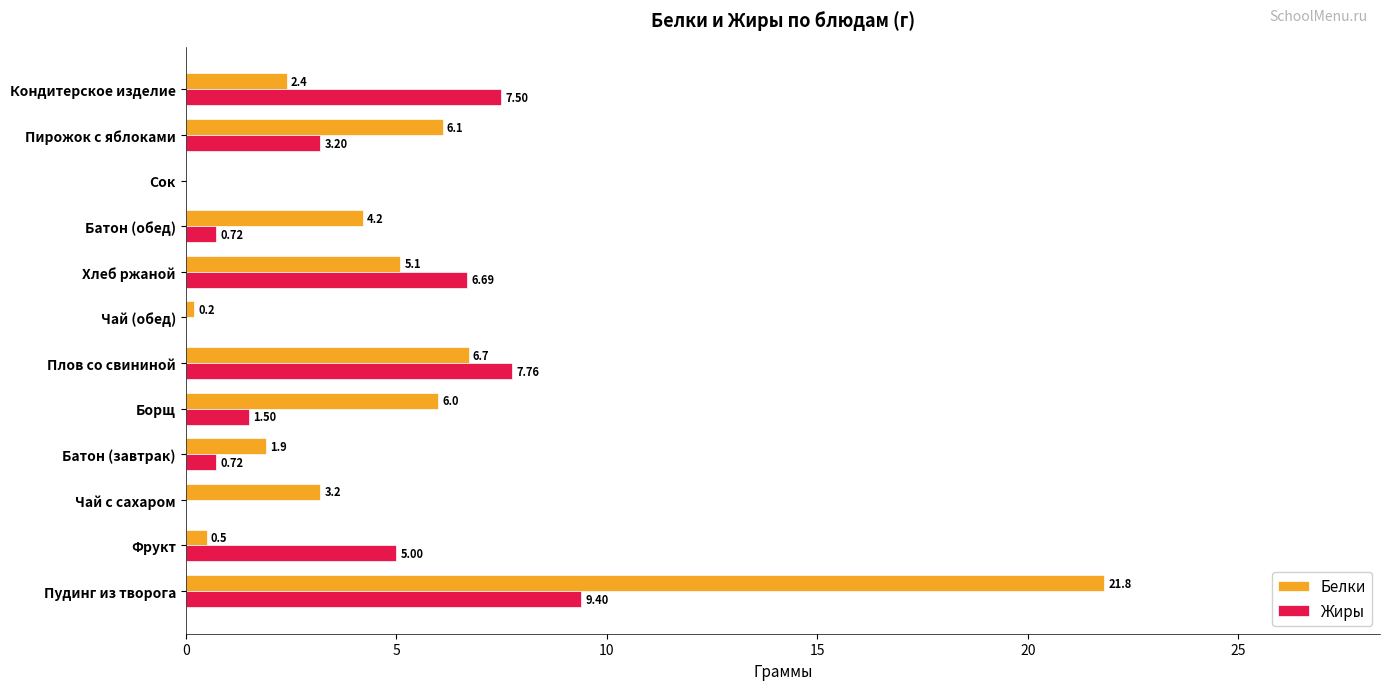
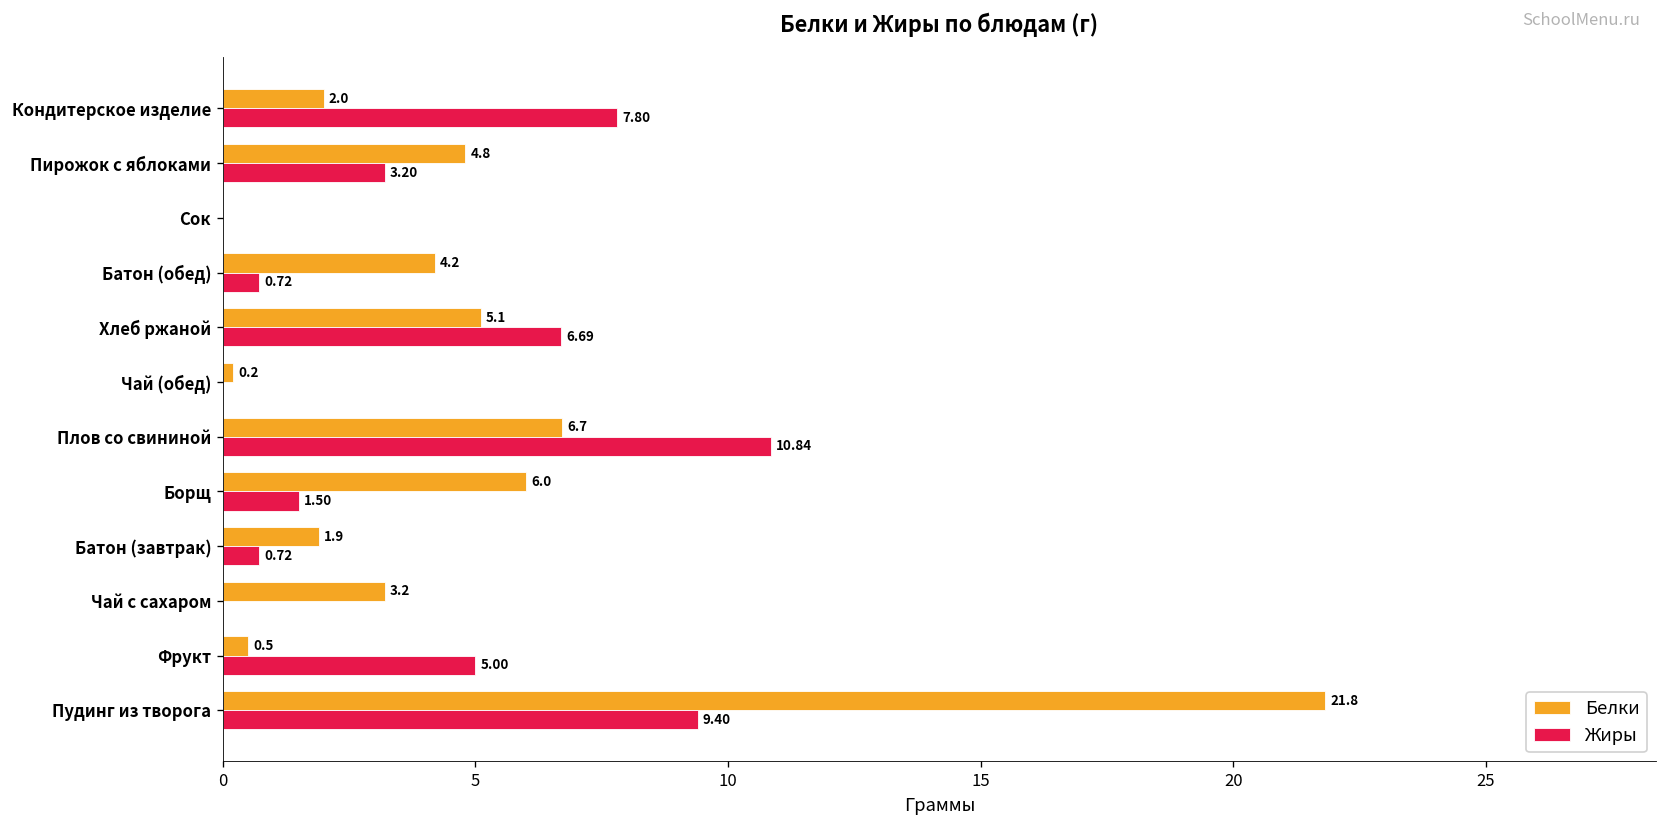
  {
    "Белки": {
-     "Кондитерское изделие": 2.4,
-     "Пирожок с яблоками": 6.1,
+     "Кондитерское изделие": 2.0,
+     "Пирожок с яблоками": 4.8,
      "Батон (обед)": 4.2,
      "Хлеб ржаной": 5.1,
      "Чай (обед)": 0.2,
      "Плов со свининой": 6.7,
      "Борщ": 6.0,
      "Батон (завтрак)": 1.9,
      "Чай с сахаром": 3.2,
      "Фрукт": 0.5,
      "Пудинг из творога": 21.8
    },
    "Жиры": {
-     "Кондитерское изделие": 7.50,
+     "Кондитерское изделие": 7.80,
      "Пирожок с яблоками": 3.20,
      "Батон (обед)": 0.72,
      "Хлеб ржаной": 6.69,
-     "Плов со свининой": 7.76,
+     "Плов со свининой": 10.84,
      "Борщ": 1.50,
      "Батон (завтрак)": 0.72,
      "Фрукт": 5.00,
      "Пудинг из творога": 9.40
    }
  }
